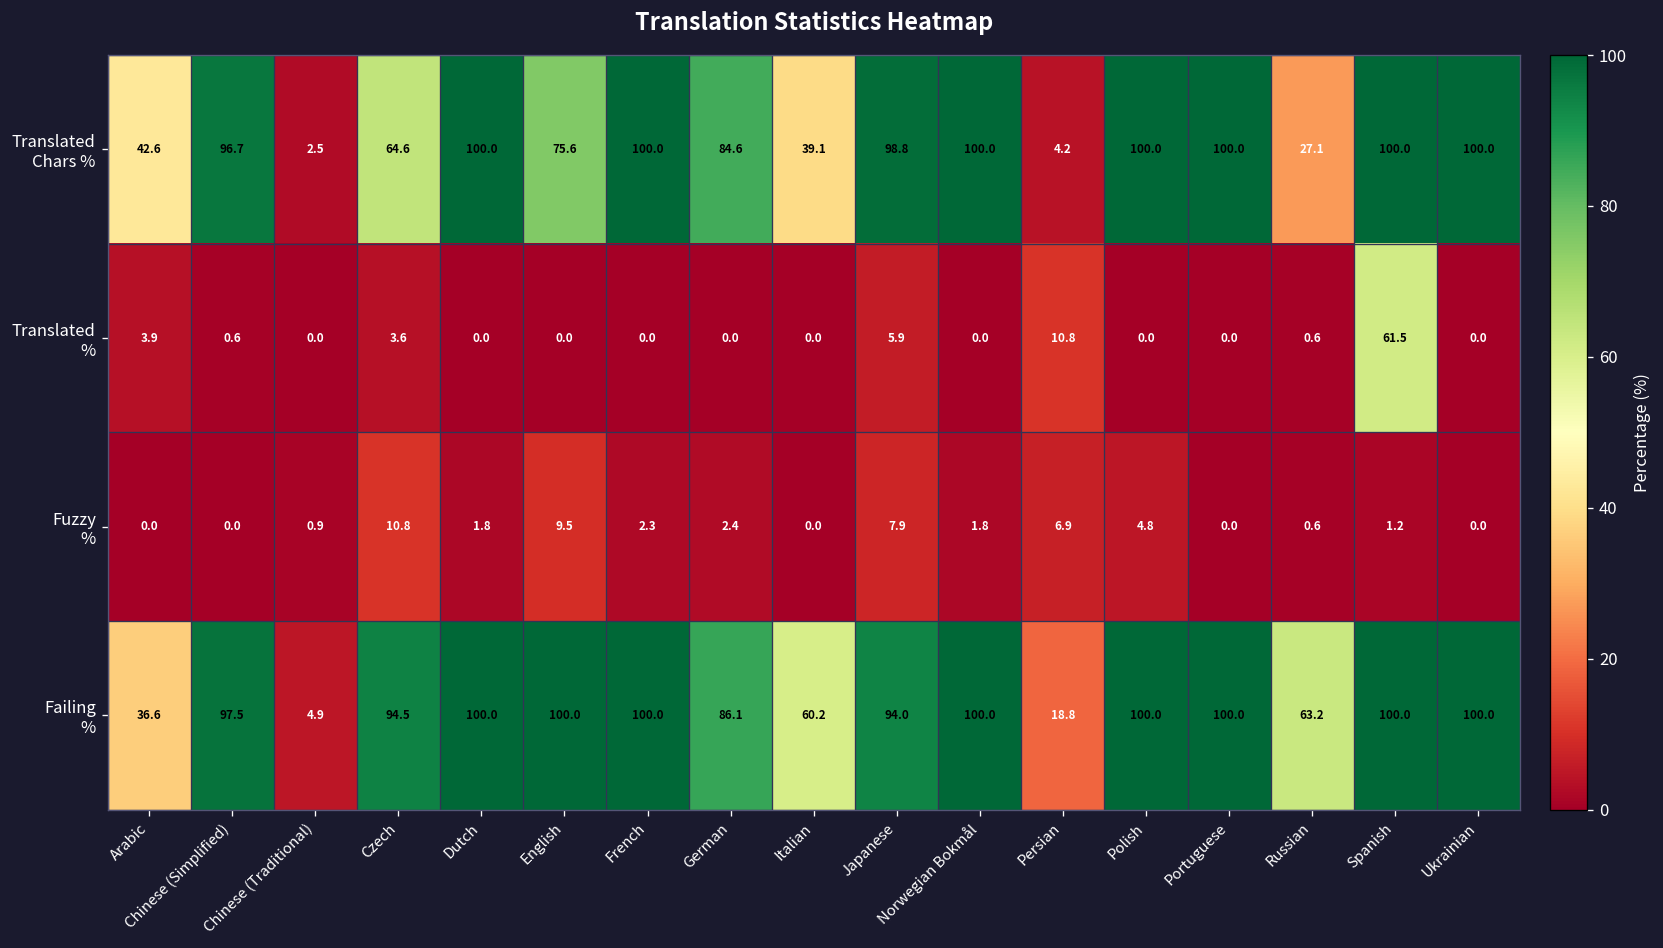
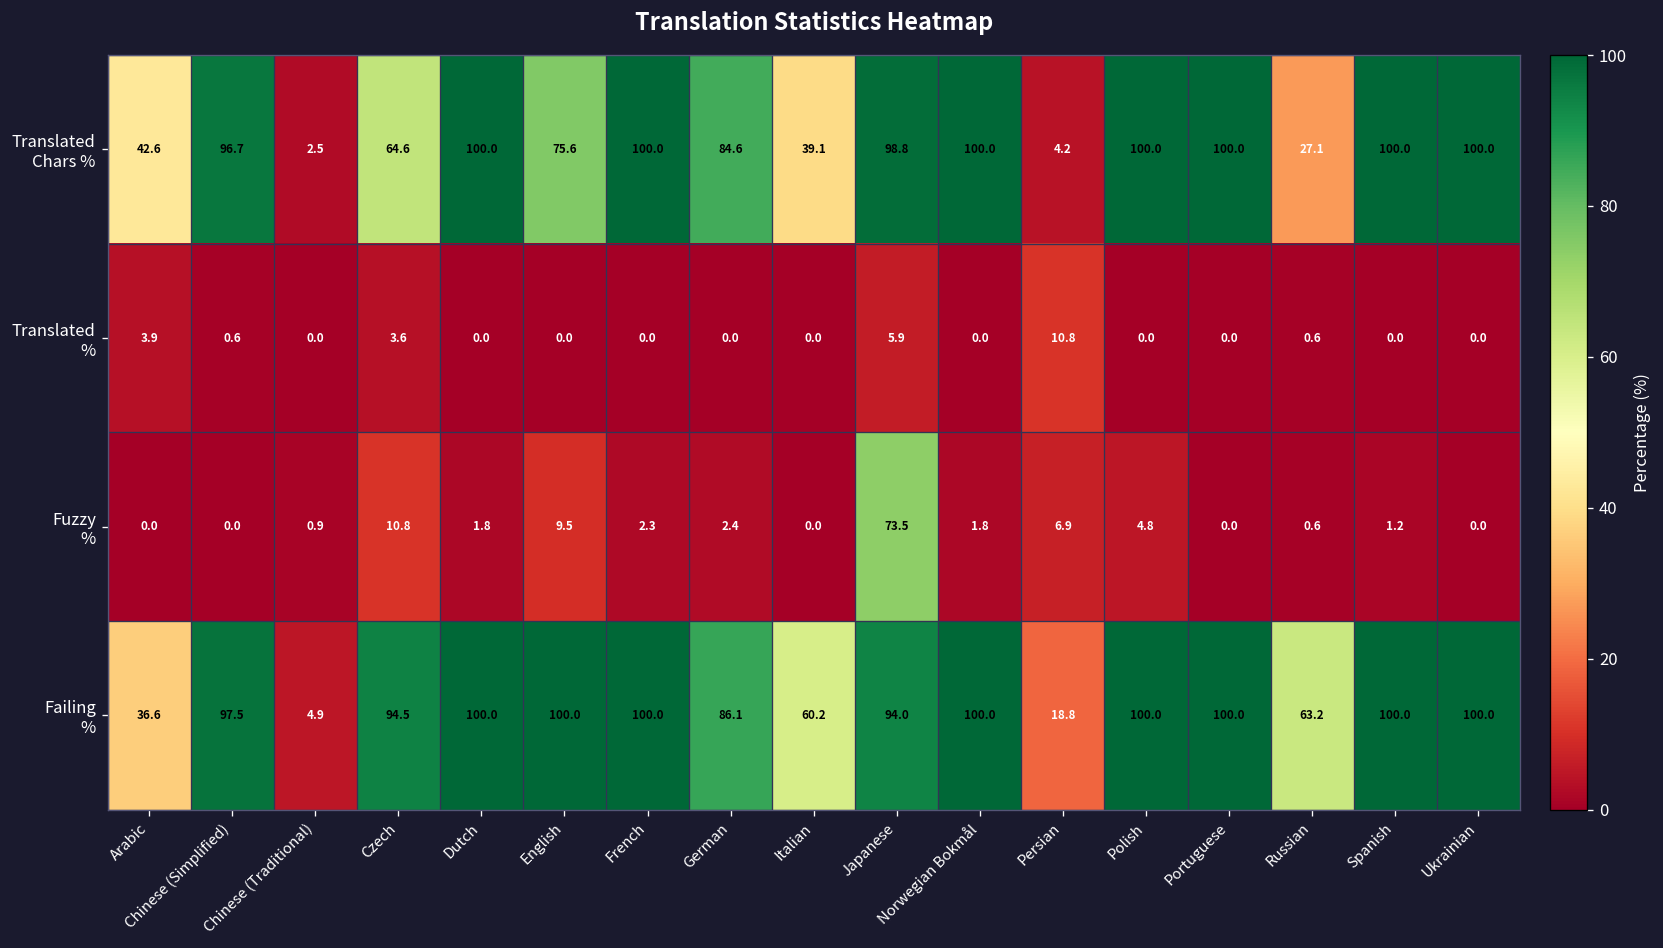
  {
    "Translated Chars %": {
      "Arabic": 42.6,
      "Chinese (Simplified)": 96.7,
      "Chinese (Traditional)": 2.5,
      "Czech": 64.6,
      "Dutch": 100.0,
      "English": 75.6,
      "French": 100.0,
      "German": 84.6,
      "Italian": 39.1,
      "Japanese": 98.8,
      "Norwegian Bokmål": 100.0,
      "Persian": 4.2,
      "Polish": 100.0,
      "Portuguese": 100.0,
      "Russian": 27.1,
      "Spanish": 100.0,
      "Ukrainian": 100.0
    },
    "Translated %": {
      "Arabic": 3.9,
      "Chinese (Simplified)": 0.6,
      "Chinese (Traditional)": 0.0,
      "Czech": 3.6,
      "Dutch": 0.0,
      "English": 0.0,
      "French": 0.0,
      "German": 0.0,
      "Italian": 0.0,
      "Japanese": 5.9,
      "Norwegian Bokmål": 0.0,
      "Persian": 10.8,
      "Polish": 0.0,
      "Portuguese": 0.0,
      "Russian": 0.6,
-     "Spanish": 61.5,
+     "Spanish": 0.0,
      "Ukrainian": 0.0
    },
    "Fuzzy %": {
      "Arabic": 0.0,
      "Chinese (Simplified)": 0.0,
      "Chinese (Traditional)": 0.9,
      "Czech": 10.8,
      "Dutch": 1.8,
      "English": 9.5,
      "French": 2.3,
      "German": 2.4,
      "Italian": 0.0,
-     "Japanese": 7.9,
+     "Japanese": 73.5,
      "Norwegian Bokmål": 1.8,
      "Persian": 6.9,
      "Polish": 4.8,
      "Portuguese": 0.0,
      "Russian": 0.6,
      "Spanish": 1.2,
      "Ukrainian": 0.0
    },
    "Failing %": {
      "Arabic": 36.6,
      "Chinese (Simplified)": 97.5,
      "Chinese (Traditional)": 4.9,
      "Czech": 94.5,
      "Dutch": 100.0,
      "English": 100.0,
      "French": 100.0,
      "German": 86.1,
      "Italian": 60.2,
      "Japanese": 94.0,
      "Norwegian Bokmål": 100.0,
      "Persian": 18.8,
      "Polish": 100.0,
      "Portuguese": 100.0,
      "Russian": 63.2,
      "Spanish": 100.0,
      "Ukrainian": 100.0
    }
  }
